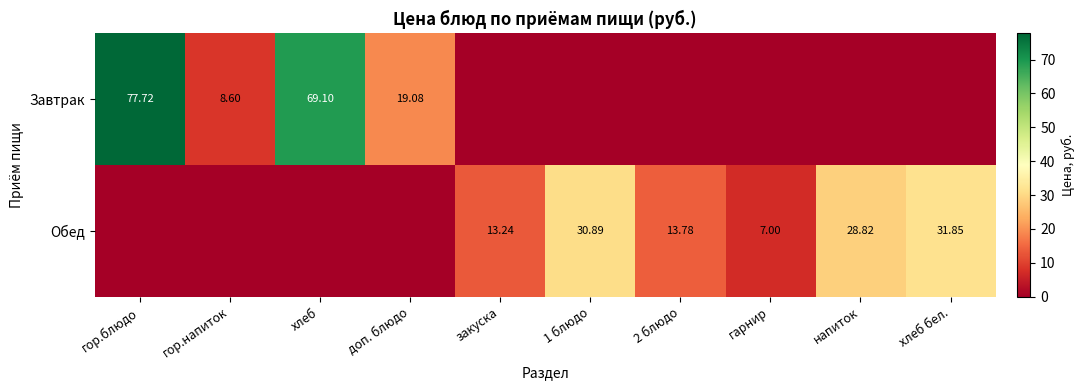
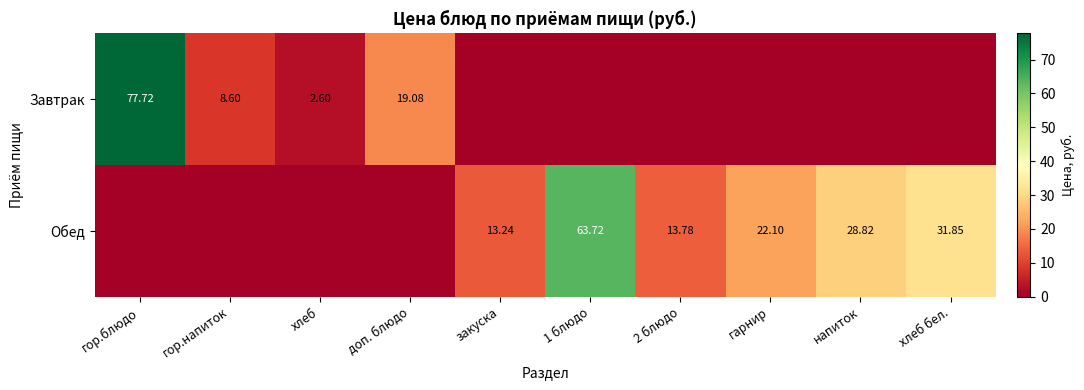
  {
    "Завтрак": {
      "гор.блюдо": 77.72,
      "гор.напиток": 8.60,
-     "хлеб": 69.10,
+     "хлеб": 2.60,
      "доп. блюдо": 19.08
    },
    "Обед": {
      "закуска": 13.24,
-     "1 блюдо": 30.89,
+     "1 блюдо": 63.72,
      "2 блюдо": 13.78,
-     "гарнир": 7.00,
+     "гарнир": 22.10,
      "напиток": 28.82,
      "хлеб бел.": 31.85
    }
  }
